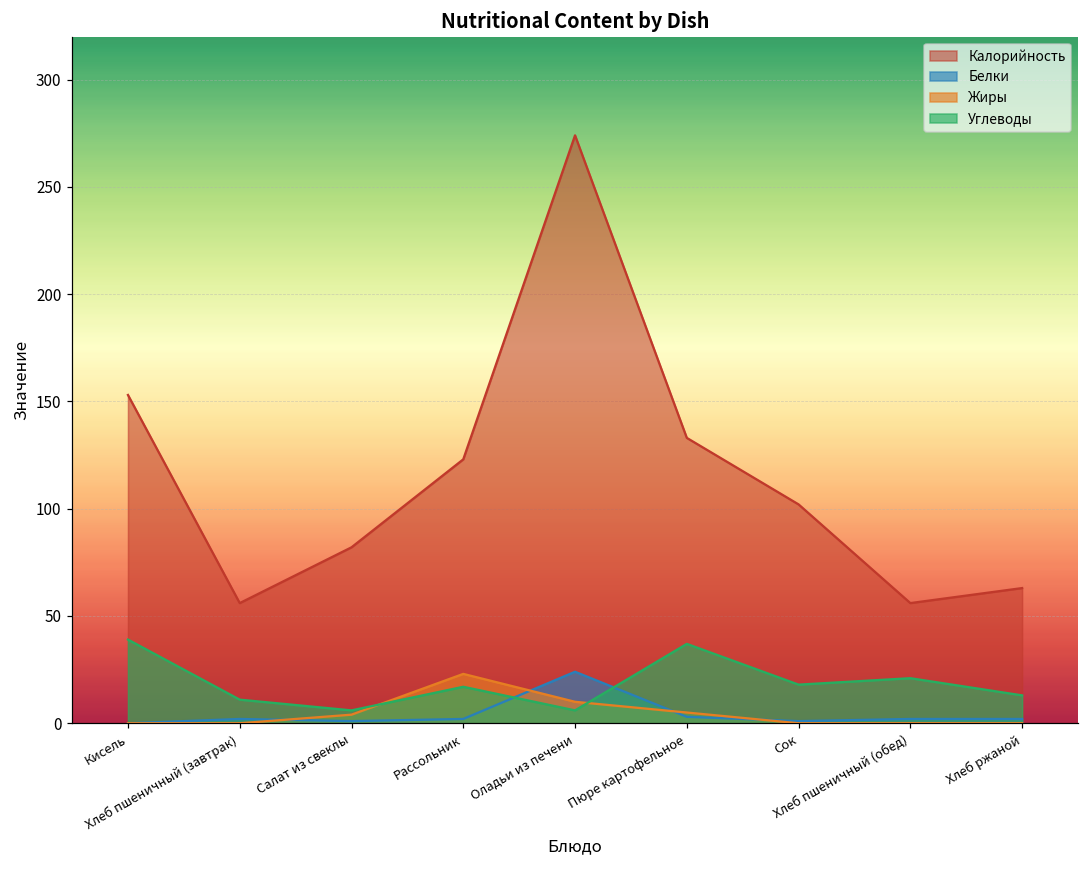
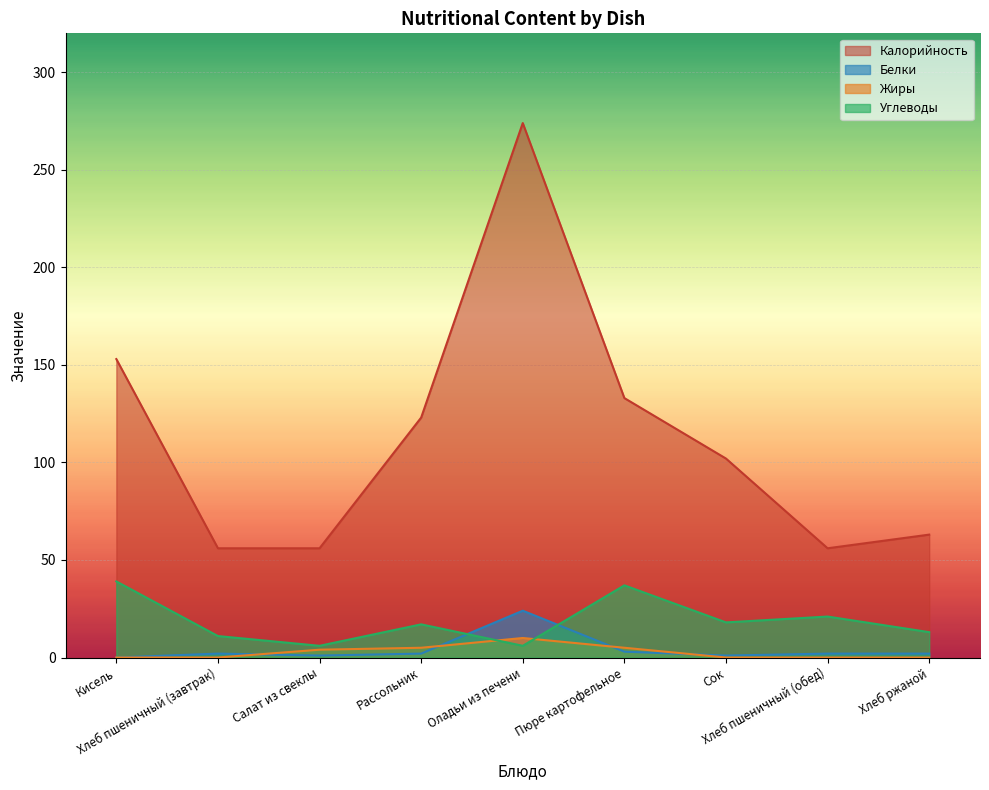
  {
    "Калорийность": {
      "Кисель": 153,
      "Хлеб пшеничный (завтрак)": 56,
-     "Салат из свеклы": 82,
+     "Салат из свеклы": 56,
      "Рассольник": 123,
      "Оладьи из печени": 274,
      "Пюре картофельное": 133,
      "Сок": 102,
      "Хлеб пшеничный (обед)": 56,
      "Хлеб ржаной": 63
    },
    "Белки": {
      "Хлеб пшеничный (завтрак)": 2,
      "Салат из свеклы": 1,
      "Рассольник": 2,
      "Оладьи из печени": 24,
      "Пюре картофельное": 3,
      "Хлеб пшеничный (обед)": 2,
      "Хлеб ржаной": 2
    },
    "Жиры": {
      "Хлеб пшеничный (завтрак)": 0,
      "Салат из свеклы": 4,
-     "Рассольник": 23,
+     "Рассольник": 5,
      "Оладьи из печени": 10,
      "Пюре картофельное": 5,
      "Хлеб пшеничный (обед)": 0,
      "Хлеб ржаной": 0
    },
    "Углеводы": {
      "Кисель": 39,
      "Хлеб пшеничный (завтрак)": 11,
      "Салат из свеклы": 6,
      "Рассольник": 17,
      "Оладьи из печени": 6,
      "Пюре картофельное": 37,
      "Сок": 18,
      "Хлеб пшеничный (обед)": 21,
      "Хлеб ржаной": 13
    }
  }
